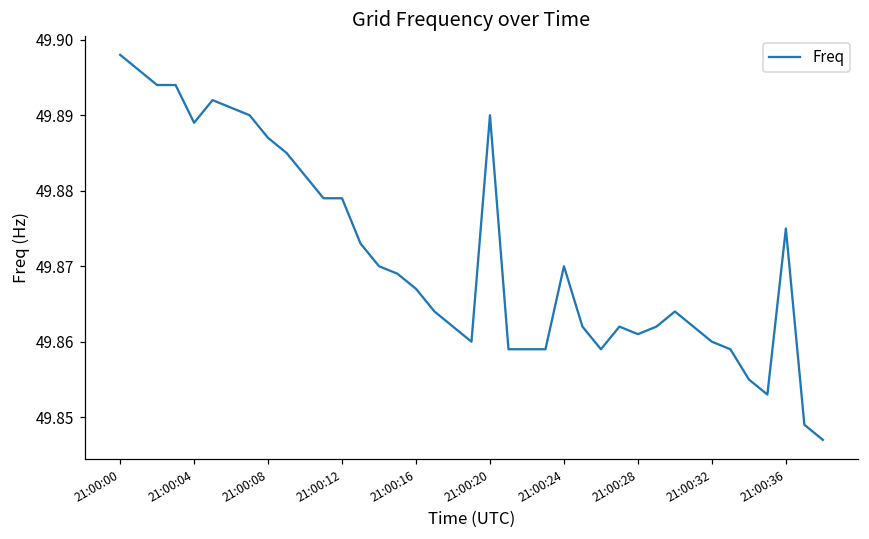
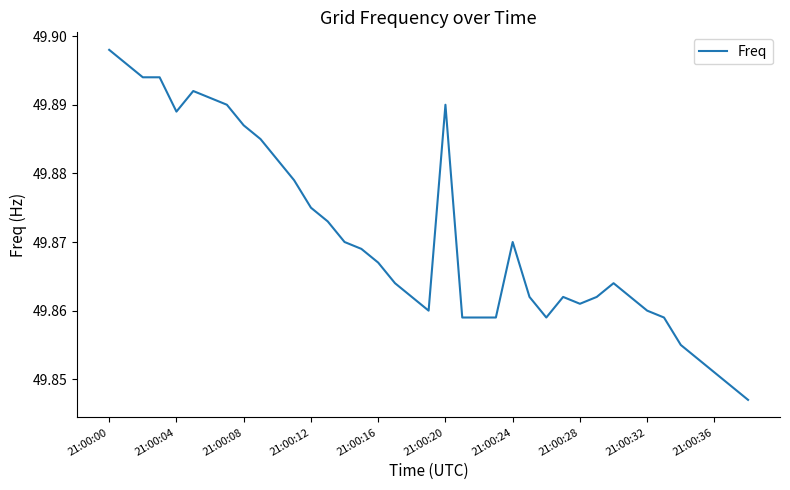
  {
    "21:00:00": 49.898,
    "21:00:04": 49.889,
    "21:00:08": 49.887,
-   "21:00:12": 49.879,
+   "21:00:12": 49.875,
    "21:00:16": 49.867,
    "21:00:20": 49.890,
    "21:00:24": 49.870,
    "21:00:28": 49.861,
    "21:00:32": 49.860,
-   "21:00:36": 49.875
+   "21:00:36": 49.851
  }
